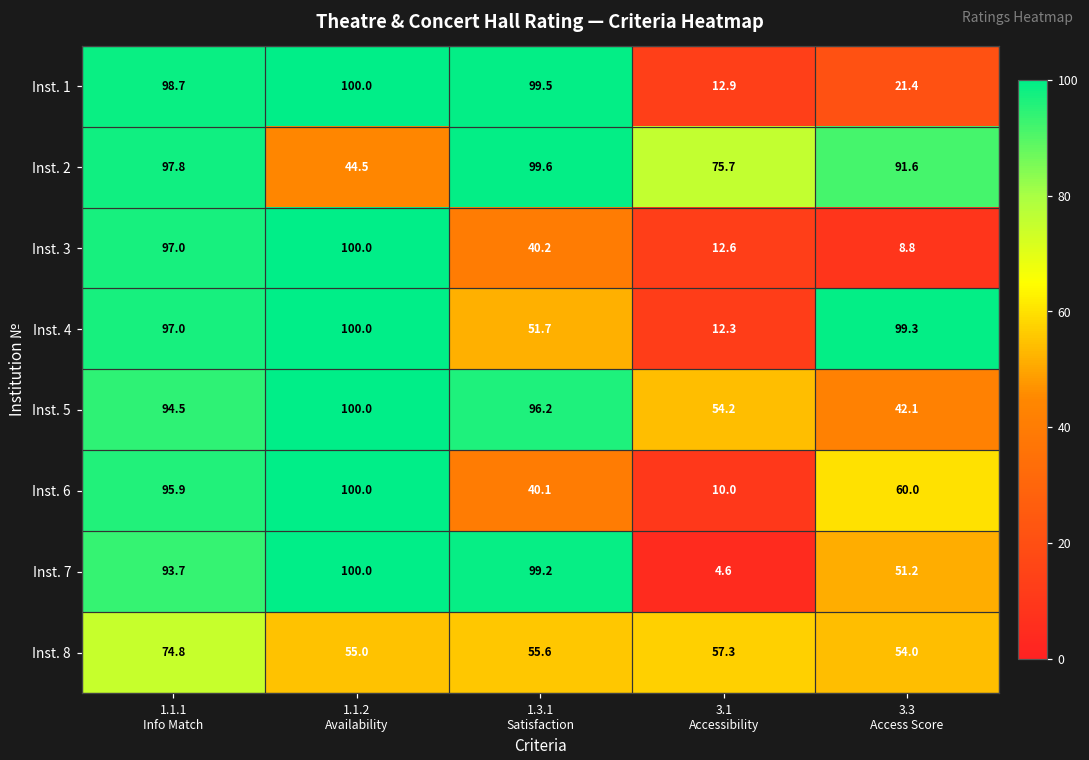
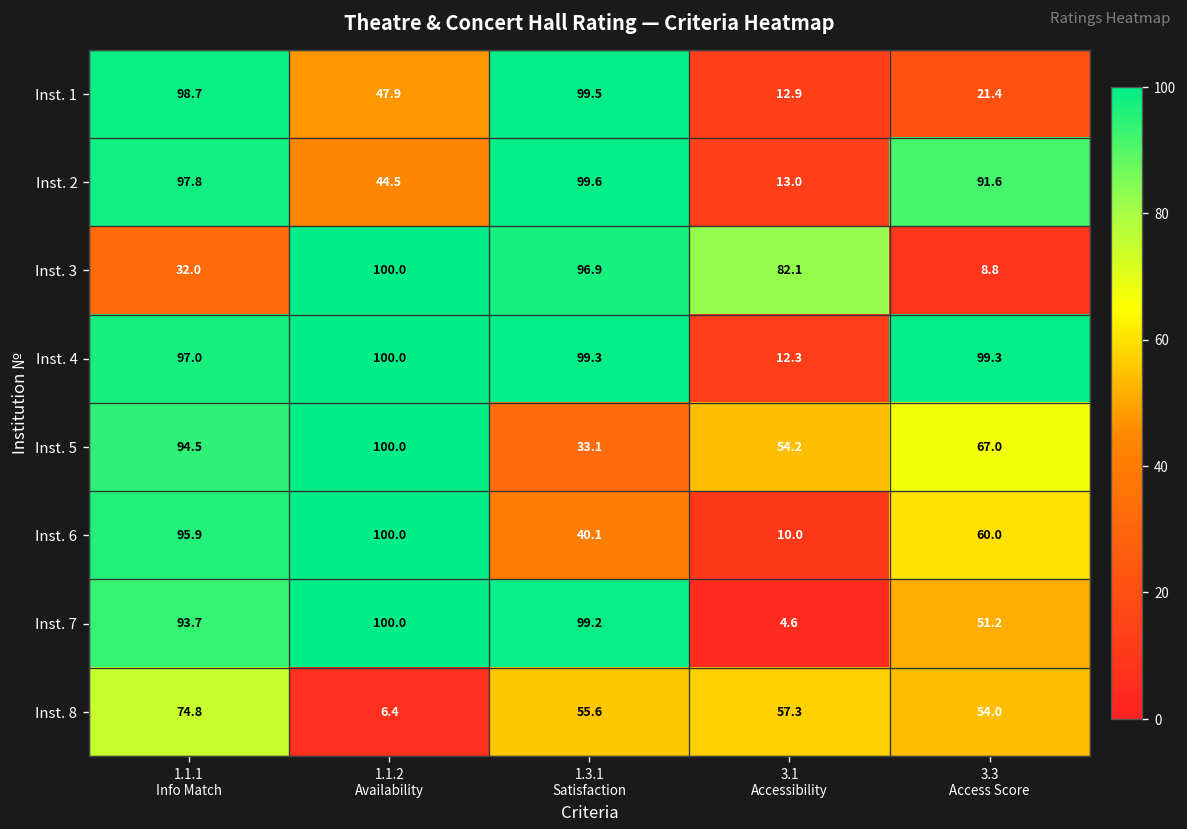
  {
    "Inst. 1": {
      "1.1.1 Info Match": 98.7,
-     "1.1.2 Availability": 100.0,
+     "1.1.2 Availability": 47.9,
      "1.3.1 Satisfaction": 99.5,
      "3.1 Accessibility": 12.9,
      "3.3 Access Score": 21.4
    },
    "Inst. 2": {
      "1.1.1 Info Match": 97.8,
      "1.1.2 Availability": 44.5,
      "1.3.1 Satisfaction": 99.6,
-     "3.1 Accessibility": 75.7,
+     "3.1 Accessibility": 13.0,
      "3.3 Access Score": 91.6
    },
    "Inst. 3": {
-     "1.1.1 Info Match": 97.0,
+     "1.1.1 Info Match": 32.0,
      "1.1.2 Availability": 100.0,
-     "1.3.1 Satisfaction": 40.2,
-     "3.1 Accessibility": 12.6,
+     "1.3.1 Satisfaction": 96.9,
+     "3.1 Accessibility": 82.1,
      "3.3 Access Score": 8.8
    },
    "Inst. 4": {
      "1.1.1 Info Match": 97.0,
      "1.1.2 Availability": 100.0,
-     "1.3.1 Satisfaction": 51.7,
+     "1.3.1 Satisfaction": 99.3,
      "3.1 Accessibility": 12.3,
      "3.3 Access Score": 99.3
    },
    "Inst. 5": {
      "1.1.1 Info Match": 94.5,
      "1.1.2 Availability": 100.0,
-     "1.3.1 Satisfaction": 96.2,
+     "1.3.1 Satisfaction": 33.1,
      "3.1 Accessibility": 54.2,
-     "3.3 Access Score": 42.1
+     "3.3 Access Score": 67.0
    },
    "Inst. 6": {
      "1.1.1 Info Match": 95.9,
      "1.1.2 Availability": 100.0,
      "1.3.1 Satisfaction": 40.1,
      "3.1 Accessibility": 10.0,
      "3.3 Access Score": 60.0
    },
    "Inst. 7": {
      "1.1.1 Info Match": 93.7,
      "1.1.2 Availability": 100.0,
      "1.3.1 Satisfaction": 99.2,
      "3.1 Accessibility": 4.6,
      "3.3 Access Score": 51.2
    },
    "Inst. 8": {
      "1.1.1 Info Match": 74.8,
-     "1.1.2 Availability": 55.0,
+     "1.1.2 Availability": 6.4,
      "1.3.1 Satisfaction": 55.6,
      "3.1 Accessibility": 57.3,
      "3.3 Access Score": 54.0
    }
  }
